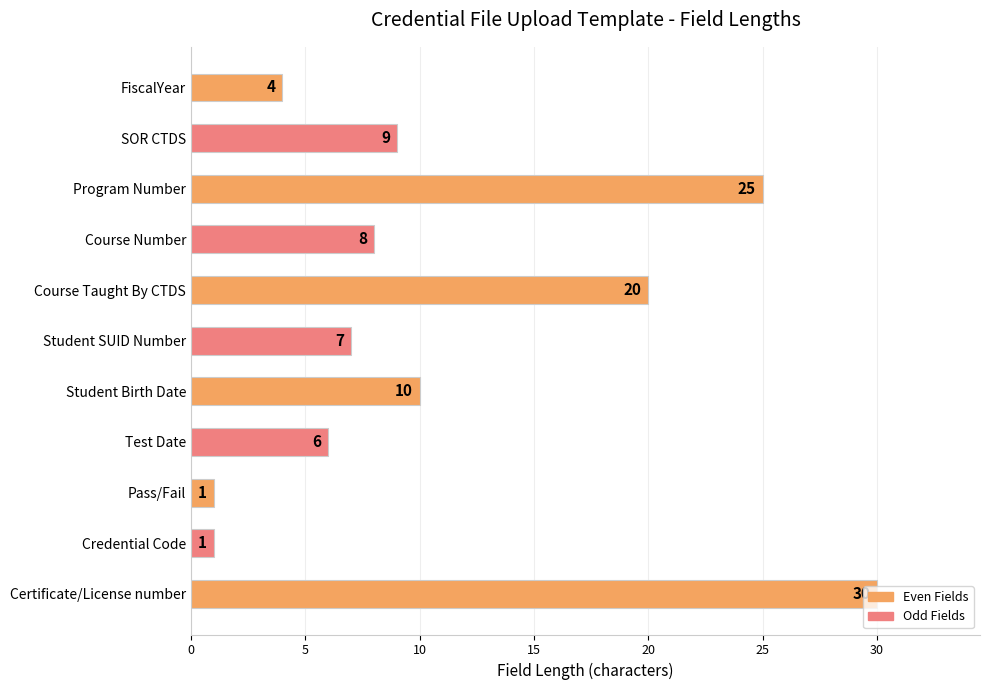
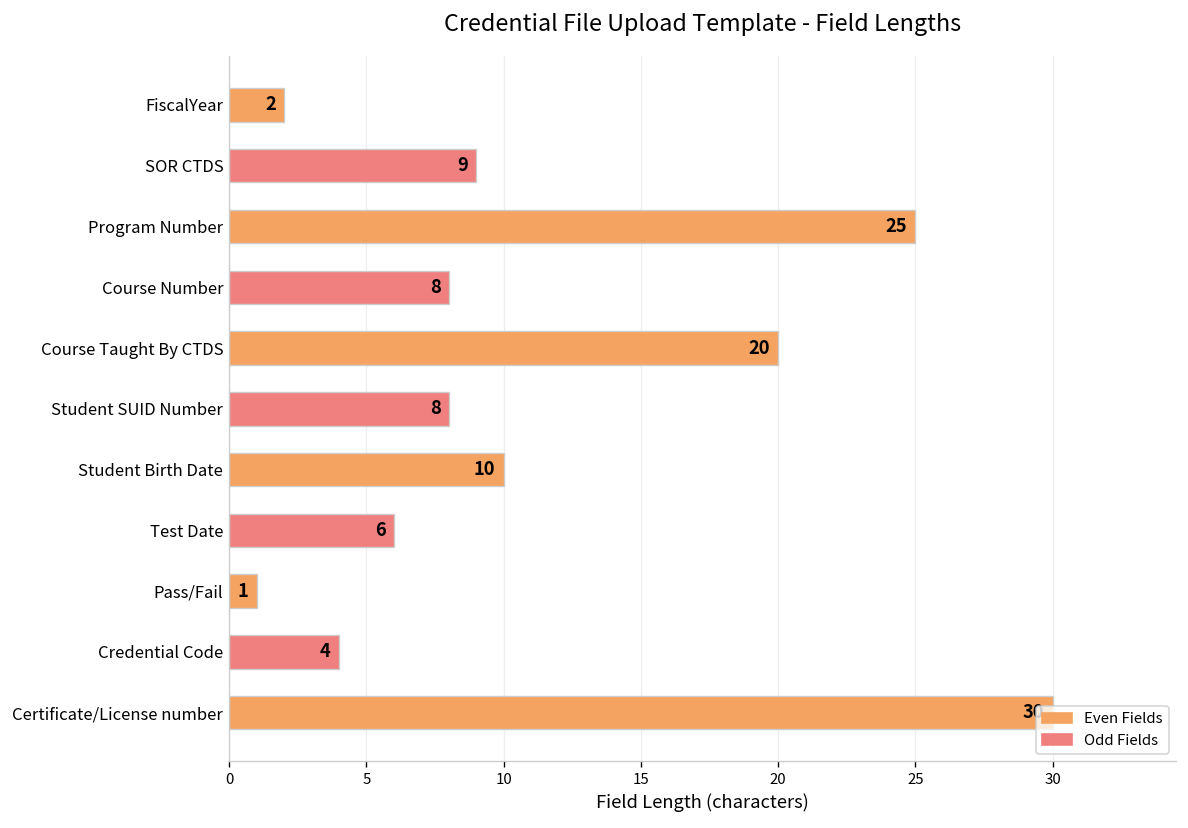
  {
-   "FiscalYear": 4,
+   "FiscalYear": 2,
    "SOR CTDS": 9,
    "Program Number": 25,
    "Course Number": 8,
    "Course Taught By CTDS": 20,
-   "Student SUID Number": 7,
+   "Student SUID Number": 8,
    "Student Birth Date": 10,
    "Test Date": 6,
    "Pass/Fail": 1,
-   "Credential Code": 1
+   "Credential Code": 4
  }
